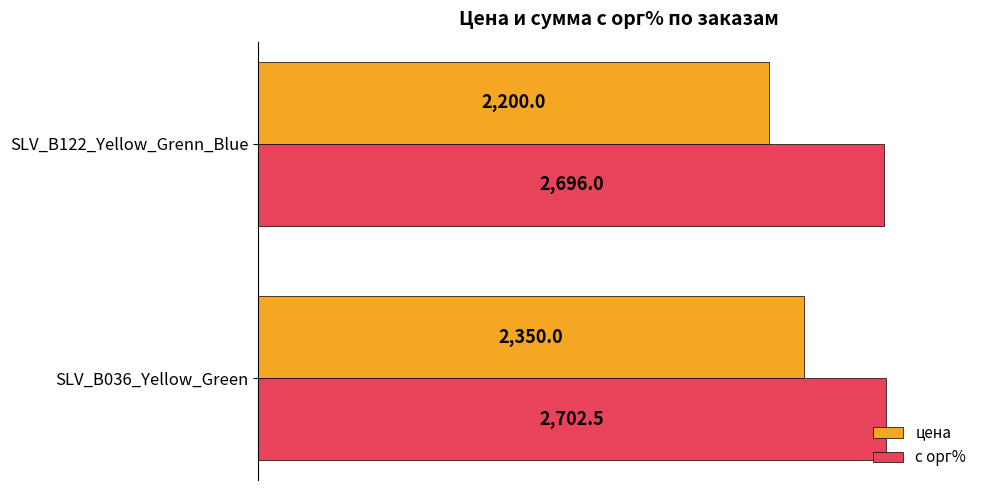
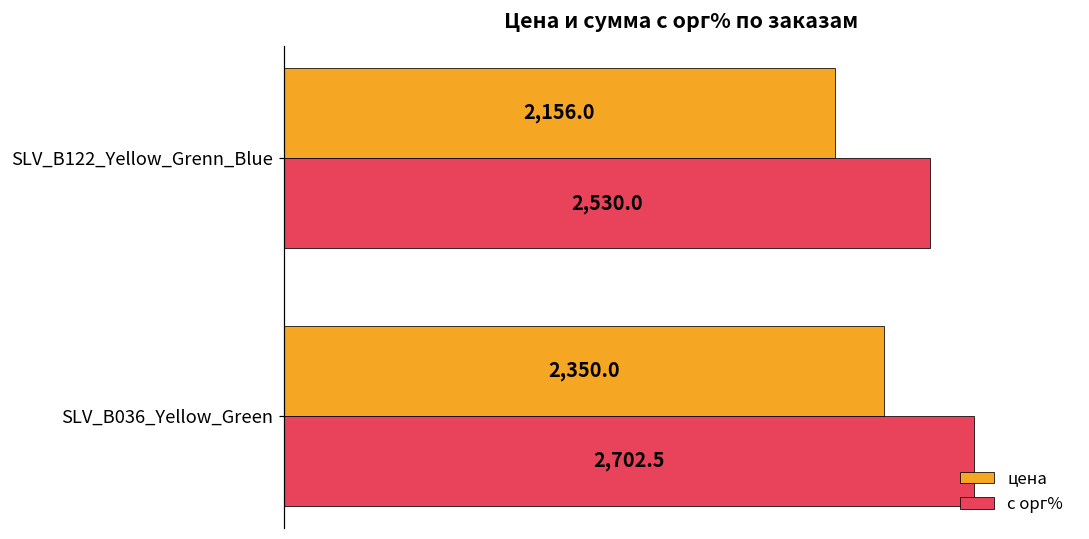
  {
    "цена": {
-     "SLV_B122_Yellow_Grenn_Blue": "2,200.0",
+     "SLV_B122_Yellow_Grenn_Blue": "2,156.0",
      "SLV_B036_Yellow_Green": "2,350.0"
    },
    "с орг%": {
-     "SLV_B122_Yellow_Grenn_Blue": "2,696.0",
+     "SLV_B122_Yellow_Grenn_Blue": "2,530.0",
      "SLV_B036_Yellow_Green": "2,702.5"
    }
  }
